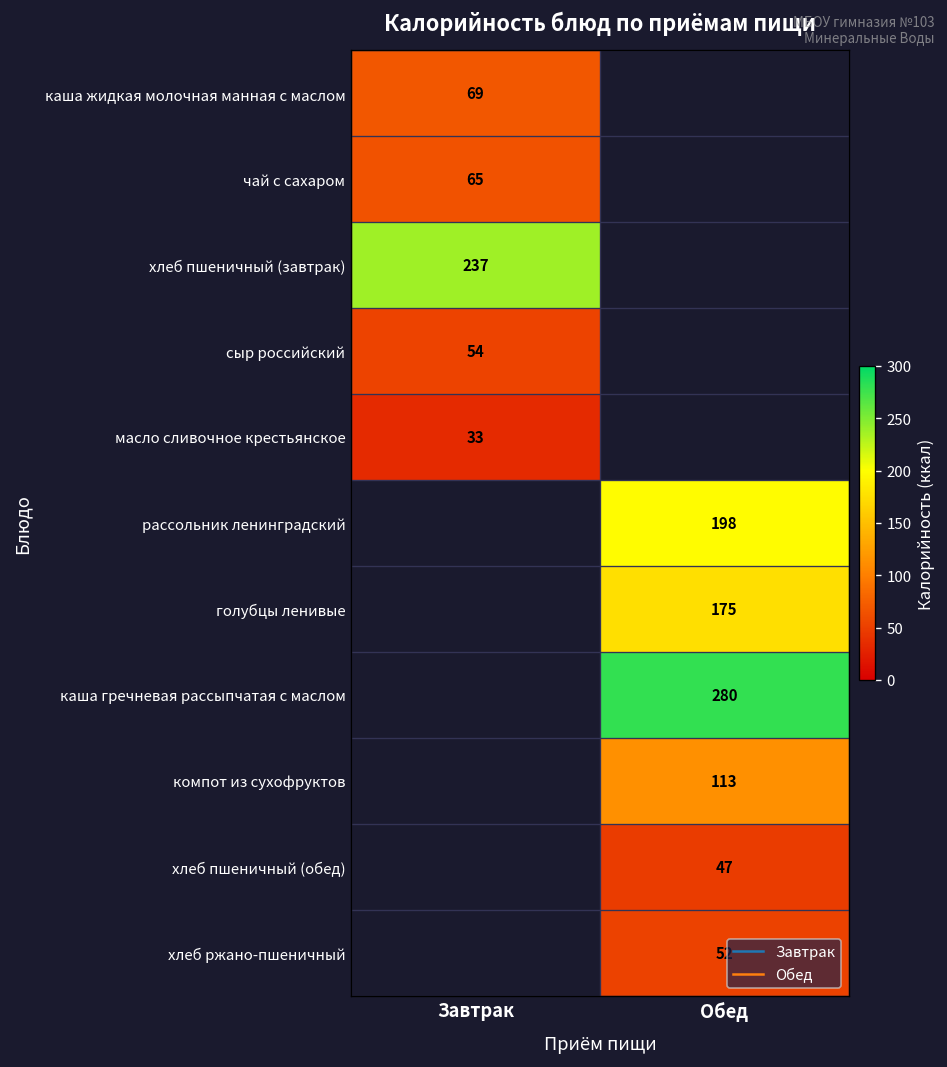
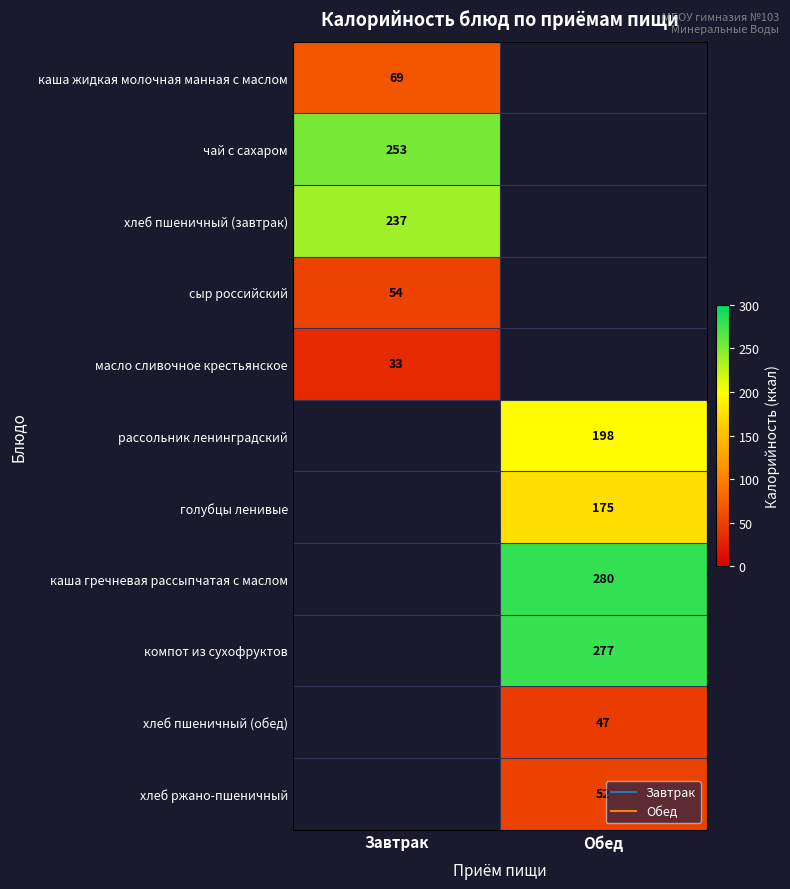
  {
    "каша жидкая молочная манная с маслом": {
      "Завтрак": 69
    },
    "чай с сахаром": {
-     "Завтрак": 65
+     "Завтрак": 253
    },
    "хлеб пшеничный (завтрак)": {
      "Завтрак": 237
    },
    "сыр российский": {
      "Завтрак": 54
    },
    "масло сливочное крестьянское": {
      "Завтрак": 33
    },
    "рассольник ленинградский": {
      "Обед": 198
    },
    "голубцы ленивые": {
      "Обед": 175
    },
    "каша гречневая рассыпчатая с маслом": {
      "Обед": 280
    },
    "компот из сухофруктов": {
-     "Обед": 113
+     "Обед": 277
    },
    "хлеб пшеничный (обед)": {
      "Обед": 47
    }
  }
